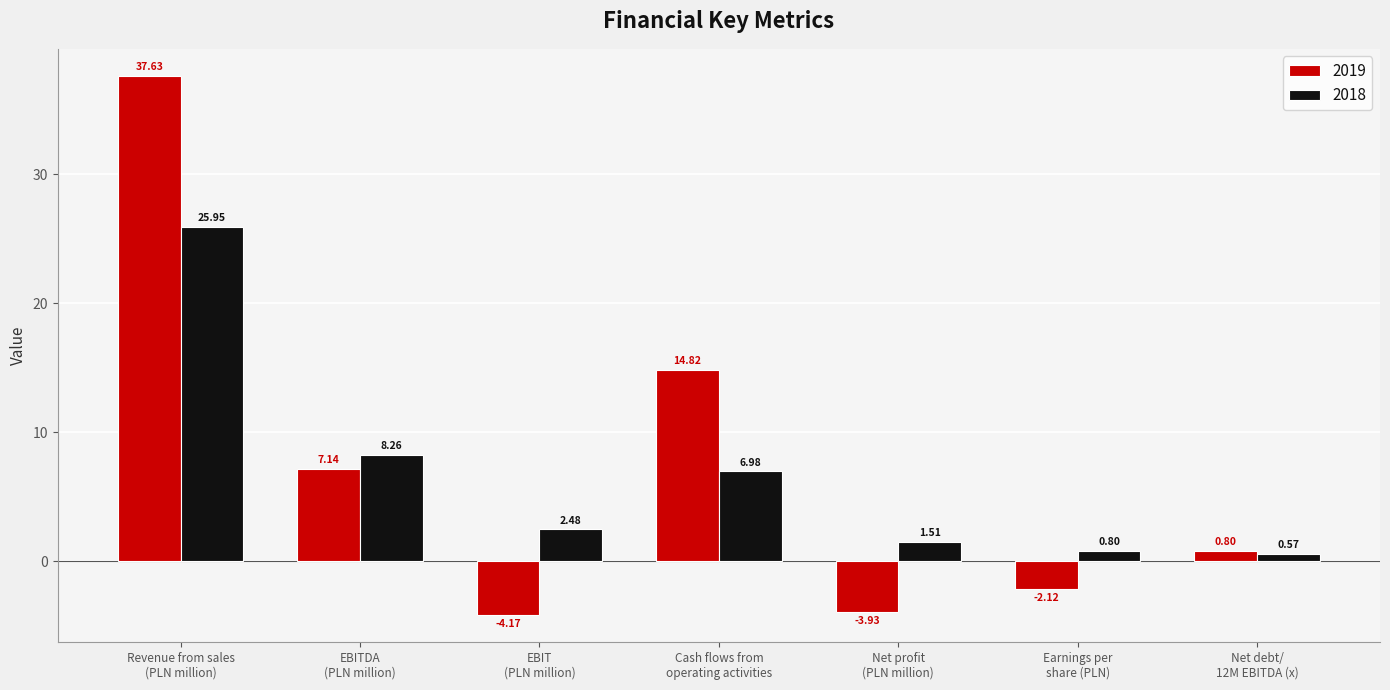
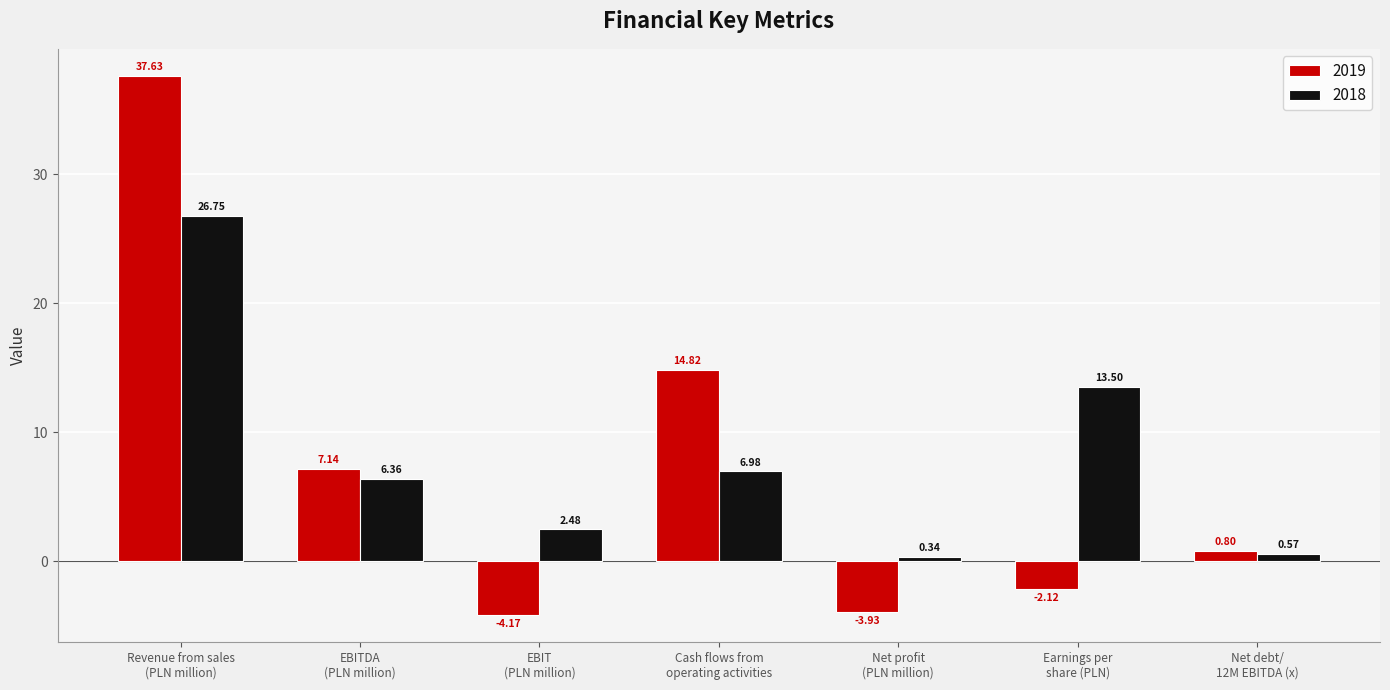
  {
    "2019": {
      "Revenue from sales (PLN million)": 37.63,
      "EBITDA (PLN million)": 7.14,
      "EBIT (PLN million)": -4.17,
      "Cash flows from operating activities": 14.82,
      "Net profit (PLN million)": -3.93,
      "Earnings per share (PLN)": -2.12,
      "Net debt/ 12M EBITDA (x)": 0.80
    },
    "2018": {
-     "Revenue from sales (PLN million)": 25.95,
-     "EBITDA (PLN million)": 8.26,
+     "Revenue from sales (PLN million)": 26.75,
+     "EBITDA (PLN million)": 6.36,
      "EBIT (PLN million)": 2.48,
      "Cash flows from operating activities": 6.98,
-     "Net profit (PLN million)": 1.51,
-     "Earnings per share (PLN)": 0.80,
+     "Net profit (PLN million)": 0.34,
+     "Earnings per share (PLN)": 13.50,
      "Net debt/ 12M EBITDA (x)": 0.57
    }
  }
